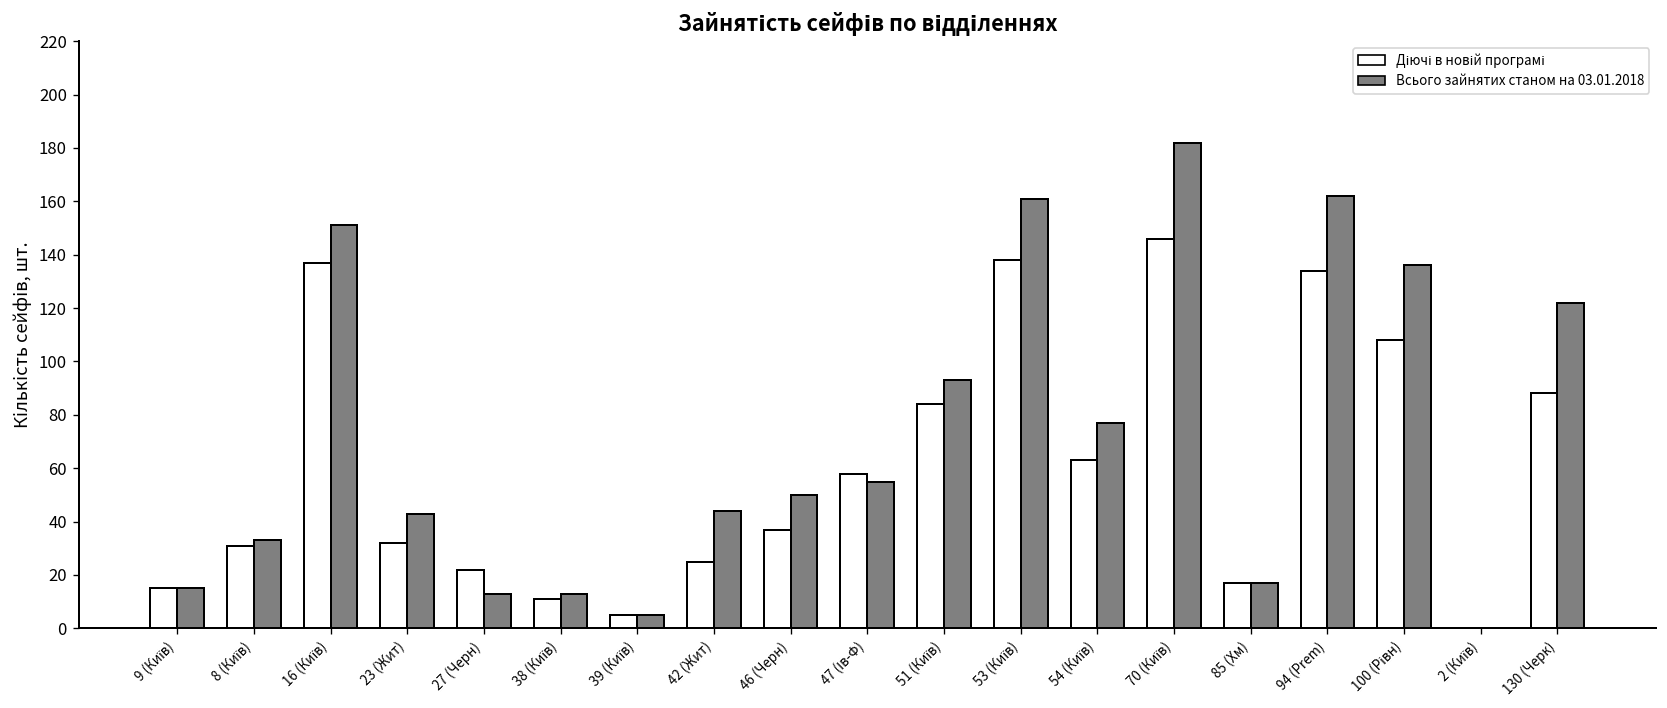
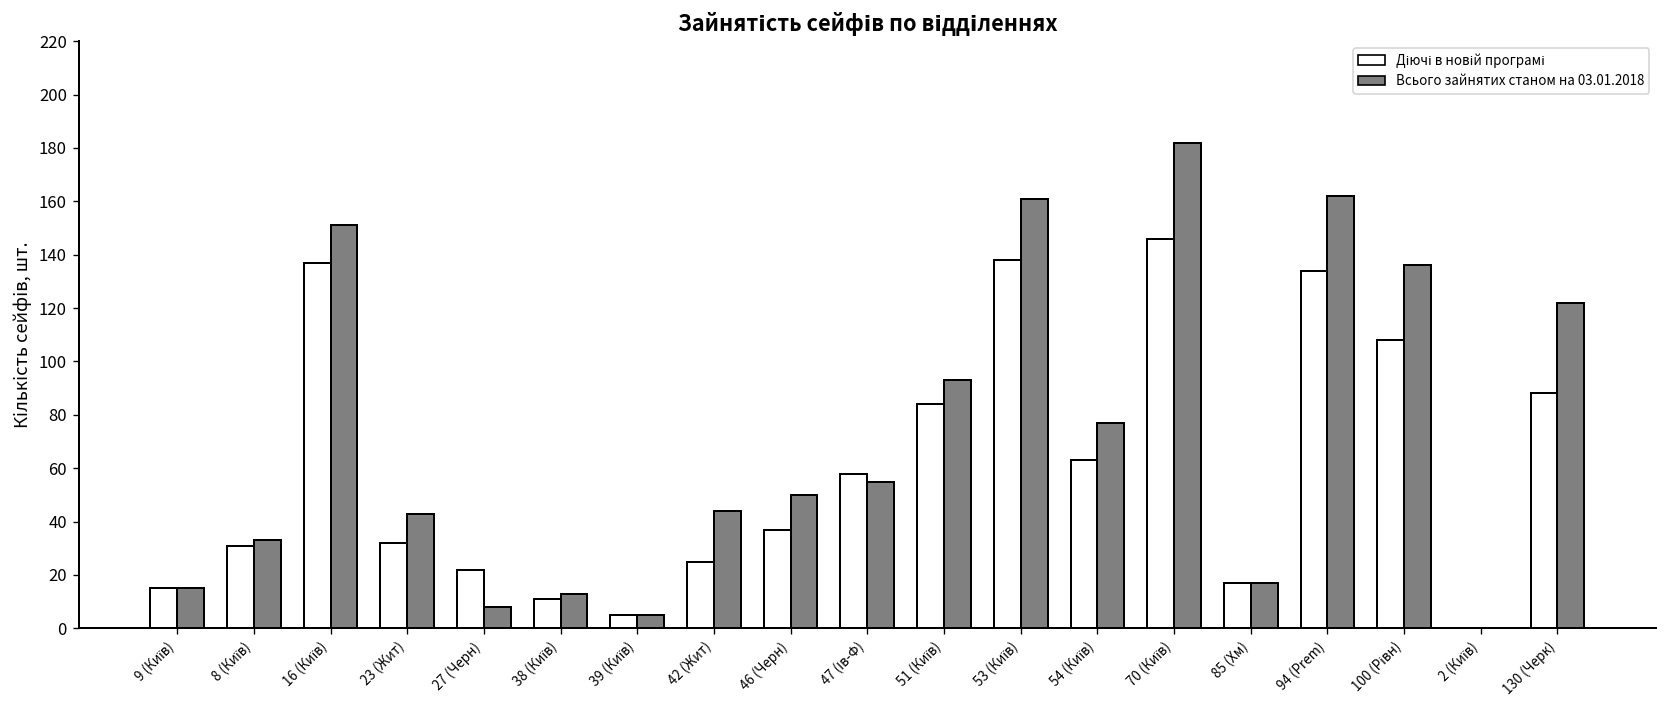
  {
    "Діючі в новій програмі": {
      "9 (Київ)": 15,
      "8 (Київ)": 31,
      "16 (Київ)": 137,
      "23 (Жит)": 32,
      "27 (Черн)": 22,
      "38 (Київ)": 11,
      "39 (Київ)": 5,
      "42 (Жит)": 25,
      "46 (Черн)": 37,
      "47 (Ів-Ф)": 58,
      "51 (Київ)": 84,
      "53 (Київ)": 138,
      "54 (Київ)": 63,
      "70 (Київ)": 146,
      "85 (Хм)": 17,
      "94 (Prem)": 134,
      "100 (Рівн)": 108,
      "2 (Київ)": 0,
      "130 (Черк)": 88
    },
    "Всього зайнятих станом на 03.01.2018": {
      "9 (Київ)": 15,
      "8 (Київ)": 33,
      "16 (Київ)": 151,
      "23 (Жит)": 43,
-     "27 (Черн)": 13,
+     "27 (Черн)": 8,
      "38 (Київ)": 13,
      "39 (Київ)": 5,
      "42 (Жит)": 44,
      "46 (Черн)": 50,
      "47 (Ів-Ф)": 55,
      "51 (Київ)": 93,
      "53 (Київ)": 161,
      "54 (Київ)": 77,
      "70 (Київ)": 182,
      "85 (Хм)": 17,
      "94 (Prem)": 162,
      "100 (Рівн)": 136,
      "2 (Київ)": 0,
      "130 (Черк)": 122
    }
  }
